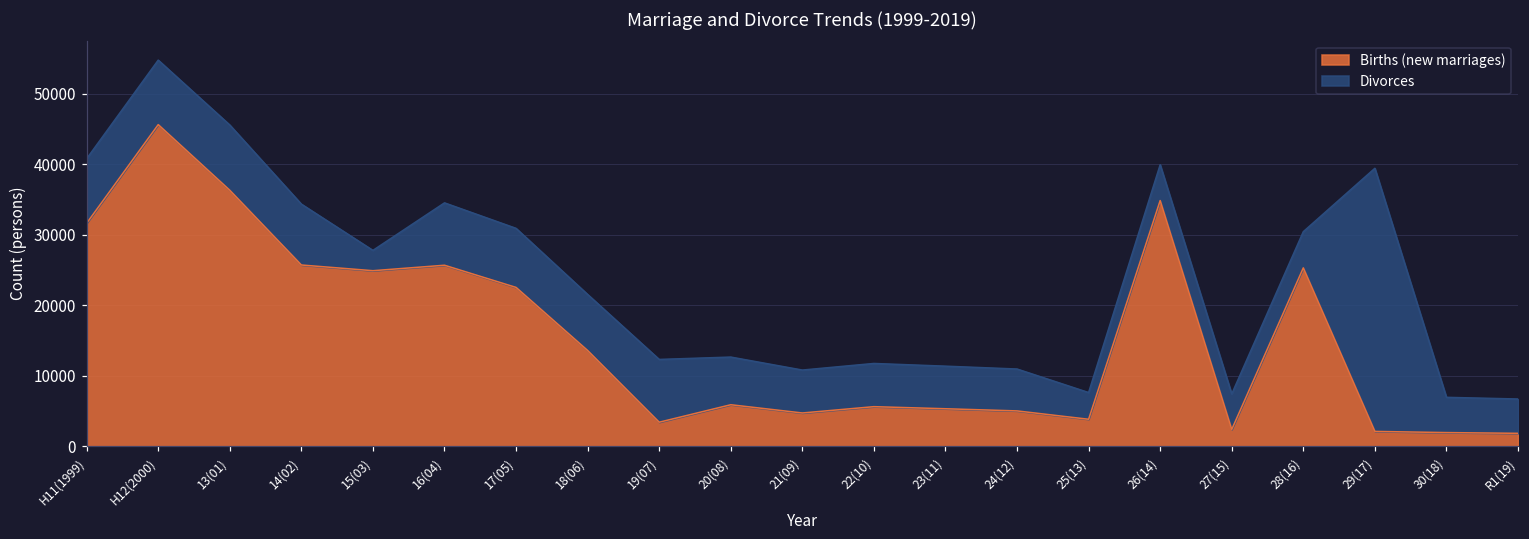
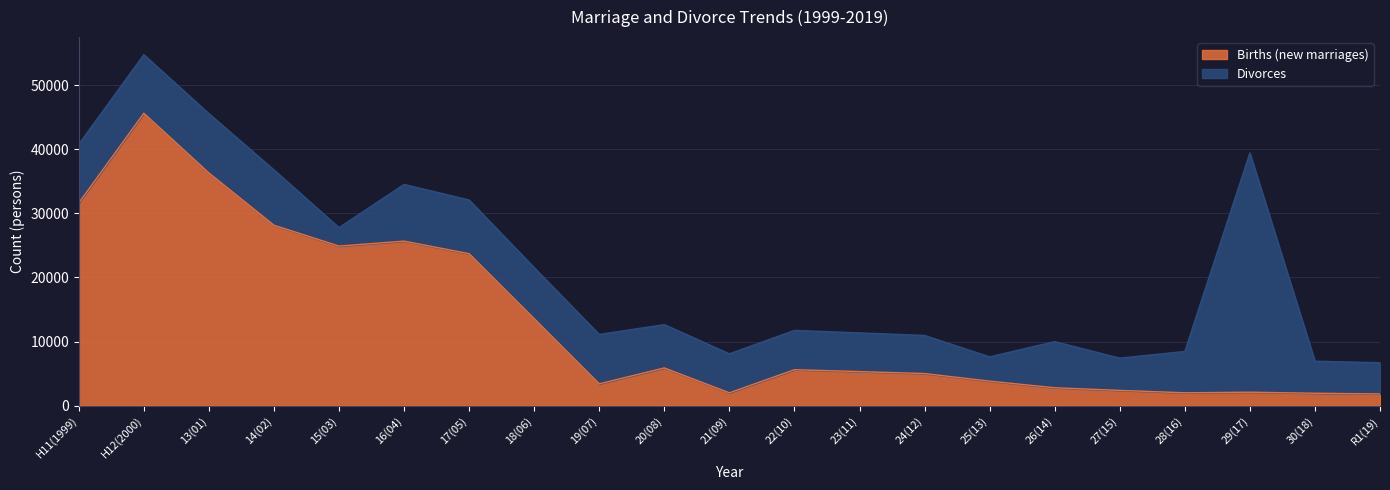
  {
    "Births (new marriages)": {
      "H11(1999)": 32000,
      "H12(2000)": 46000,
      "13(01)": 36000,
-     "14(02)": 26000,
+     "14(02)": 28000,
      "15(03)": 25000,
      "16(04)": 26000,
-     "17(05)": 23000,
+     "17(05)": 24000,
      "18(06)": 14000,
      "19(07)": 3000,
      "20(08)": 6000,
-     "21(09)": 5000,
+     "21(09)": 2000,
      "22(10)": 6000,
      "23(11)": 5000,
      "24(12)": 5000,
      "25(13)": 4000,
-     "26(14)": 35000,
+     "26(14)": 3000,
      "27(15)": 2000,
-     "28(16)": 25000,
+     "28(16)": 2000,
      "29(17)": 2000,
      "30(18)": 2000,
      "R1(19)": 2000
    },
    "Divorces": {
      "H11(1999)": 9000,
      "H12(2000)": 9000,
      "13(01)": 9000,
      "14(02)": 9000,
      "15(03)": 3000,
      "16(04)": 9000,
      "17(05)": 8000,
      "18(06)": 8000,
-     "19(07)": 9000,
+     "19(07)": 8000,
      "20(08)": 7000,
      "21(09)": 6000,
      "22(10)": 6000,
      "23(11)": 6000,
      "24(12)": 6000,
      "25(13)": 4000,
-     "26(14)": 5000,
+     "26(14)": 7000,
      "27(15)": 5000,
-     "28(16)": 5000,
+     "28(16)": 6000,
      "29(17)": 37000,
      "30(18)": 5000,
      "R1(19)": 5000
    }
  }
